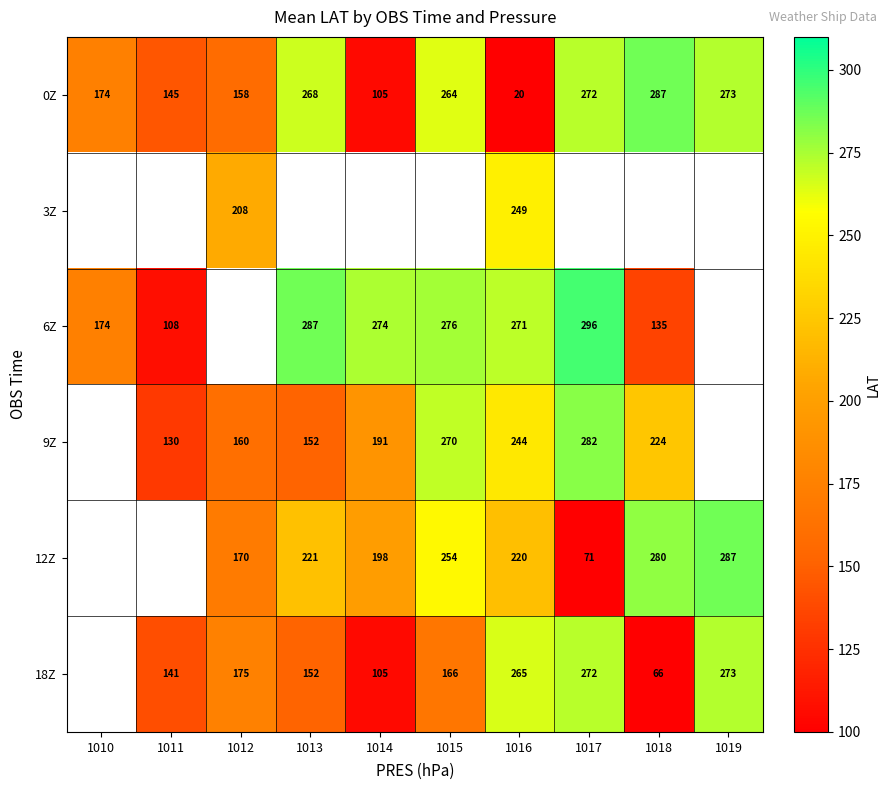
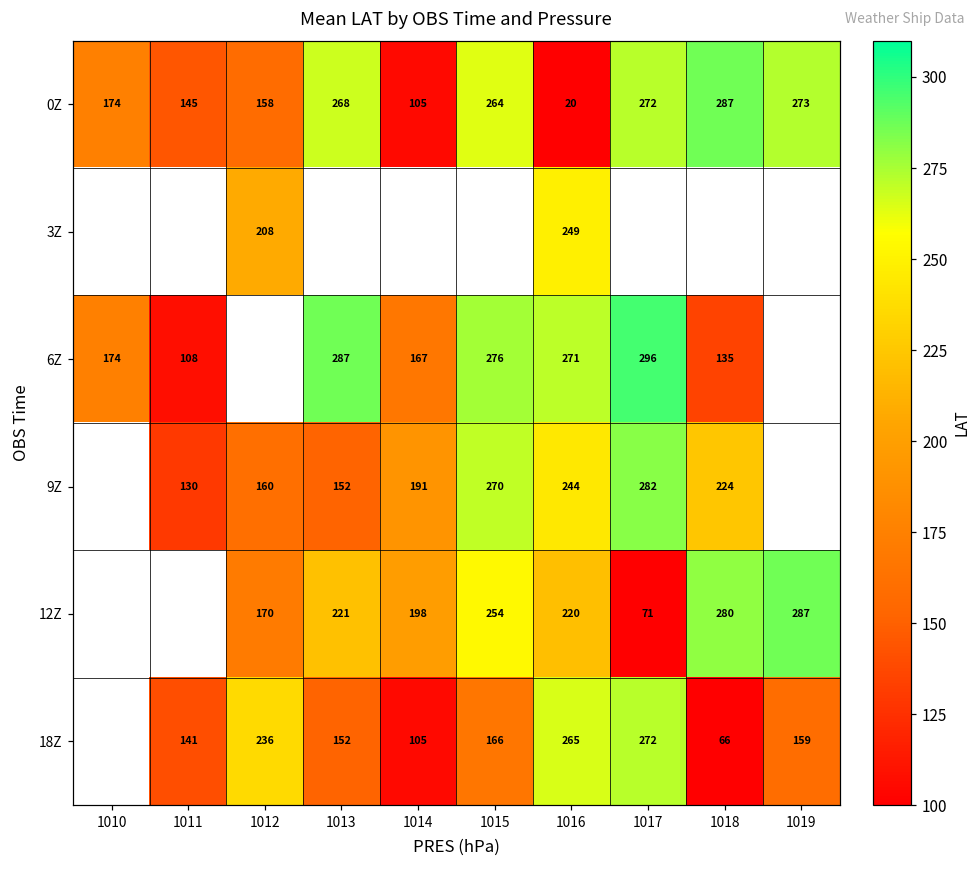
  {
    "0Z": {
      "1010": 174,
      "1011": 145,
      "1012": 158,
      "1013": 268,
      "1014": 105,
      "1015": 264,
      "1016": 20,
      "1017": 272,
      "1018": 287,
      "1019": 273
    },
    "3Z": {
      "1012": 208,
      "1016": 249
    },
    "6Z": {
      "1010": 174,
      "1011": 108,
      "1013": 287,
-     "1014": 274,
+     "1014": 167,
      "1015": 276,
      "1016": 271,
      "1017": 296,
      "1018": 135
    },
    "9Z": {
      "1011": 130,
      "1012": 160,
      "1013": 152,
      "1014": 191,
      "1015": 270,
      "1016": 244,
      "1017": 282,
      "1018": 224
    },
    "12Z": {
      "1012": 170,
      "1013": 221,
      "1014": 198,
      "1015": 254,
      "1016": 220,
      "1017": 71,
      "1018": 280,
      "1019": 287
    },
    "18Z": {
      "1011": 141,
-     "1012": 175,
+     "1012": 236,
      "1013": 152,
      "1014": 105,
      "1015": 166,
      "1016": 265,
      "1017": 272,
      "1018": 66,
-     "1019": 273
+     "1019": 159
    }
  }
